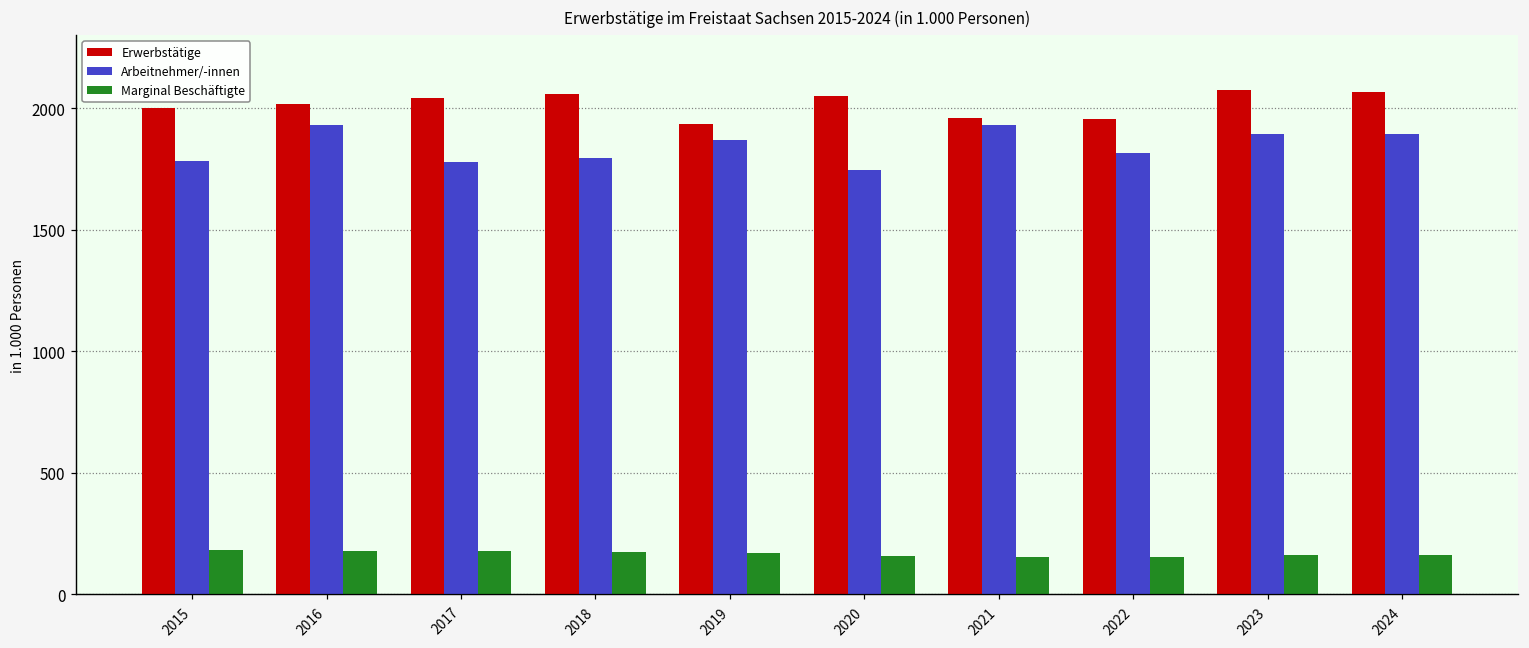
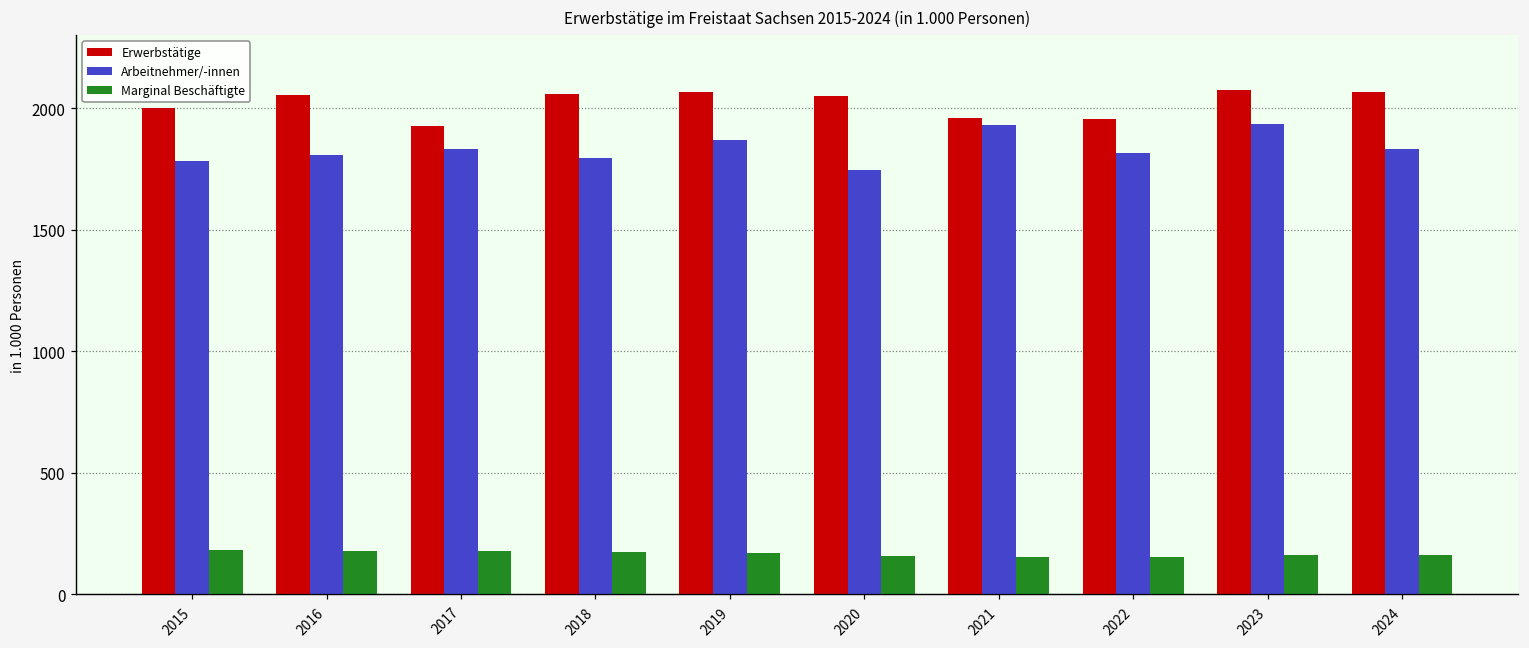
  {
    "Erwerbstätige": {
      "2015": 2000,
-     "2016": 2020,
-     "2017": 2040,
+     "2016": 2060,
+     "2017": 1930,
      "2018": 2060,
-     "2019": 1940,
+     "2019": 2060,
      "2020": 2050,
      "2021": 1960,
      "2022": 1950,
      "2023": 2070,
      "2024": 2070
    },
    "Arbeitnehmer/-innen": {
      "2015": 1780,
-     "2016": 1930,
-     "2017": 1780,
+     "2016": 1810,
+     "2017": 1830,
      "2018": 1800,
      "2019": 1870,
      "2020": 1740,
      "2021": 1930,
      "2022": 1820,
-     "2023": 1890,
-     "2024": 1890
+     "2023": 1930,
+     "2024": 1830
    },
    "Marginal Beschäftigte": {
      "2015": 180,
      "2016": 180,
      "2017": 180,
      "2018": 170,
      "2019": 170,
      "2020": 160,
      "2021": 150,
      "2022": 160,
      "2023": 160,
      "2024": 160
    }
  }
